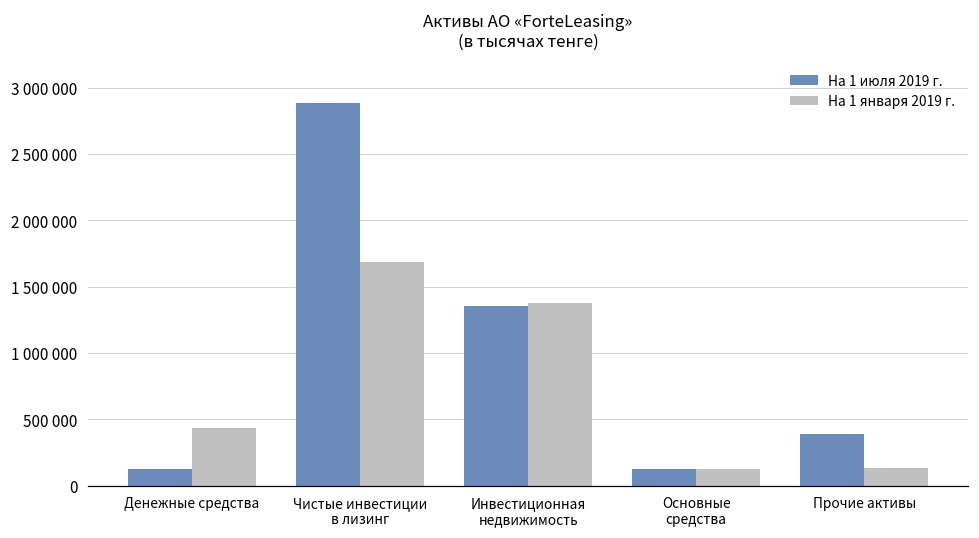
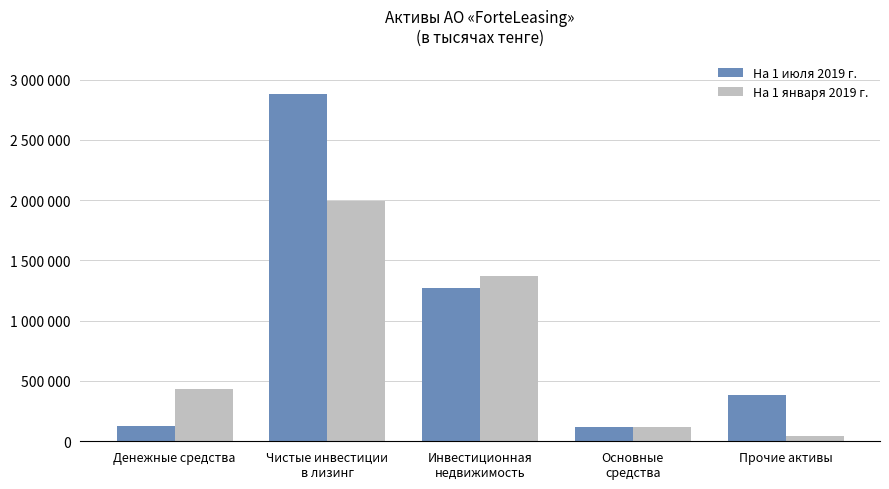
  {
    "На 1 июля 2019 г.": {
      "Денежные средства": 130000,
      "Чистые инвестиции в лизинг": 2880000,
-     "Инвестиционная недвижимость": 1350000,
+     "Инвестиционная недвижимость": 1270000,
      "Основные средства": 120000,
      "Прочие активы": 390000
    },
    "На 1 января 2019 г.": {
      "Денежные средства": 440000,
-     "Чистые инвестиции в лизинг": 1690000,
+     "Чистые инвестиции в лизинг": 1990000,
      "Инвестиционная недвижимость": 1370000,
      "Основные средства": 120000,
-     "Прочие активы": 130000
+     "Прочие активы": 40000
    }
  }
